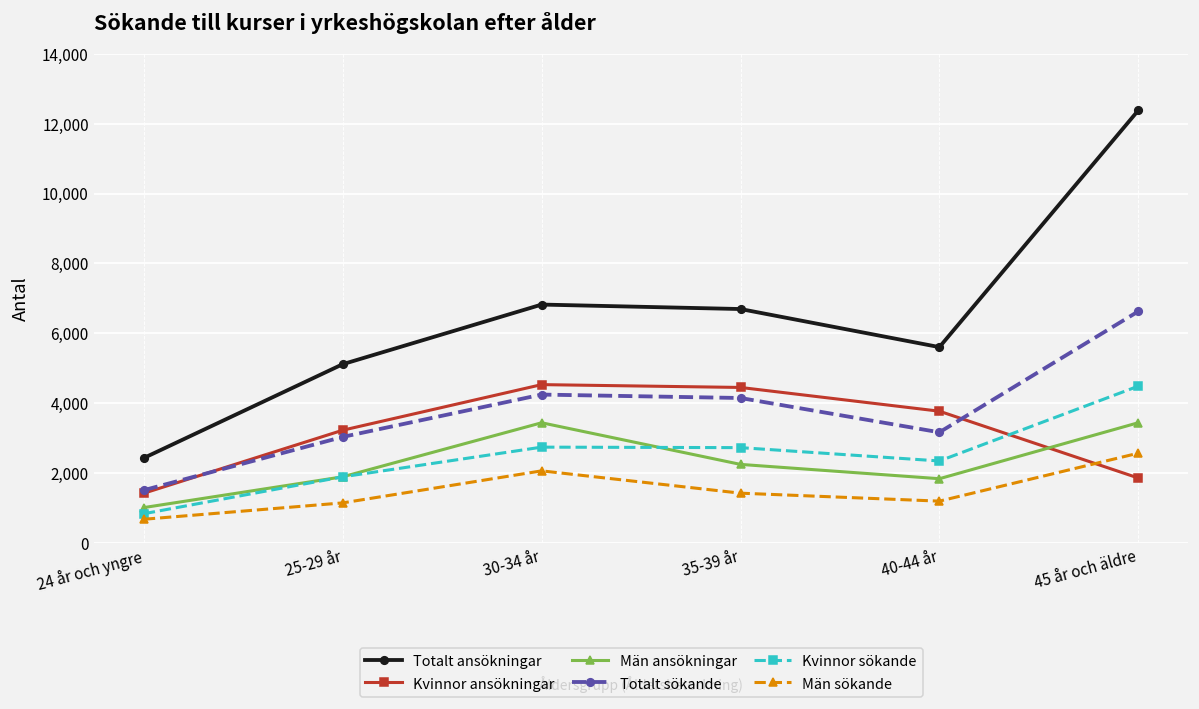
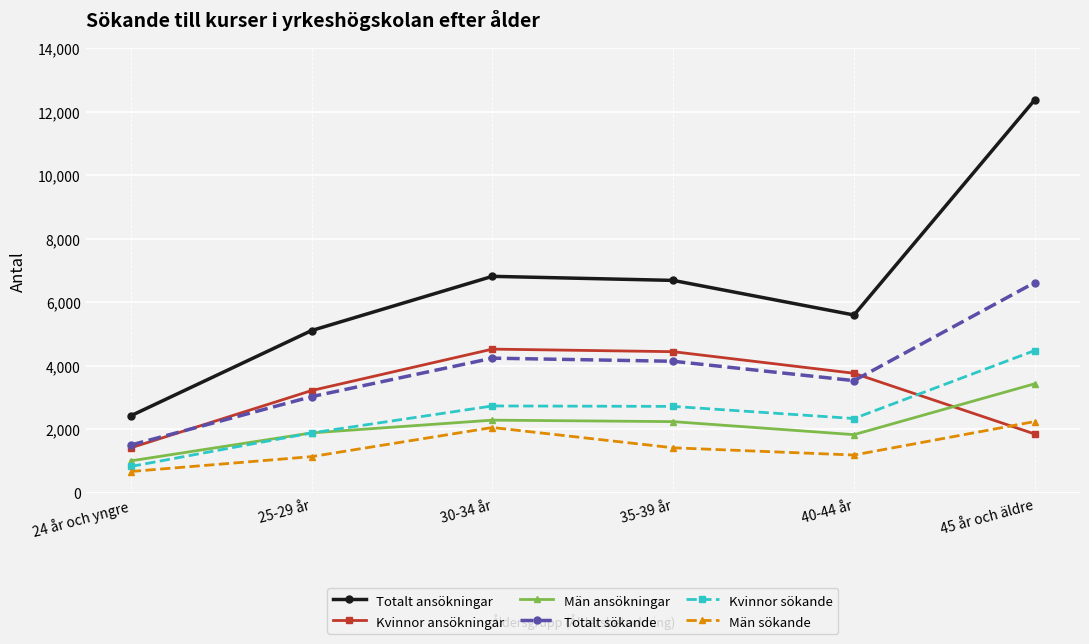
  {
    "Totalt ansökningar": {
      "24 år och yngre": "2,400",
      "25-29 år": "5,100",
      "30-34 år": "6,800",
      "35-39 år": "6,700",
      "40-44 år": "5,600",
      "45 år och äldre": "12,400"
    },
    "Kvinnor ansökningar": {
      "24 år och yngre": "1,400",
      "25-29 år": "3,200",
      "30-34 år": "4,500",
      "35-39 år": "4,400",
      "40-44 år": "3,800",
      "45 år och äldre": "1,900"
    },
    "Män ansökningar": {
      "24 år och yngre": "1,000",
-     "30-34 år": "3,400",
+     "30-34 år": "2,300",
      "35-39 år": "2,200",
      "40-44 år": "1,800",
      "45 år och äldre": "3,400"
    },
    "Totalt sökande": {
      "24 år och yngre": "1,500",
      "25-29 år": "3,000",
      "30-34 år": "4,200",
      "35-39 år": "4,100",
-     "40-44 år": "3,200",
+     "40-44 år": "3,500",
      "45 år och äldre": "6,600"
    },
    "Kvinnor sökande": {
      "24 år och yngre": "800",
      "30-34 år": "2,700",
      "35-39 år": "2,700",
      "40-44 år": "2,300",
      "45 år och äldre": "4,500"
    },
    "Män sökande": {
      "24 år och yngre": "700",
      "25-29 år": "1,100",
      "30-34 år": "2,100",
      "35-39 år": "1,400",
      "40-44 år": "1,200",
-     "45 år och äldre": "2,600"
+     "45 år och äldre": "2,200"
    }
  }
